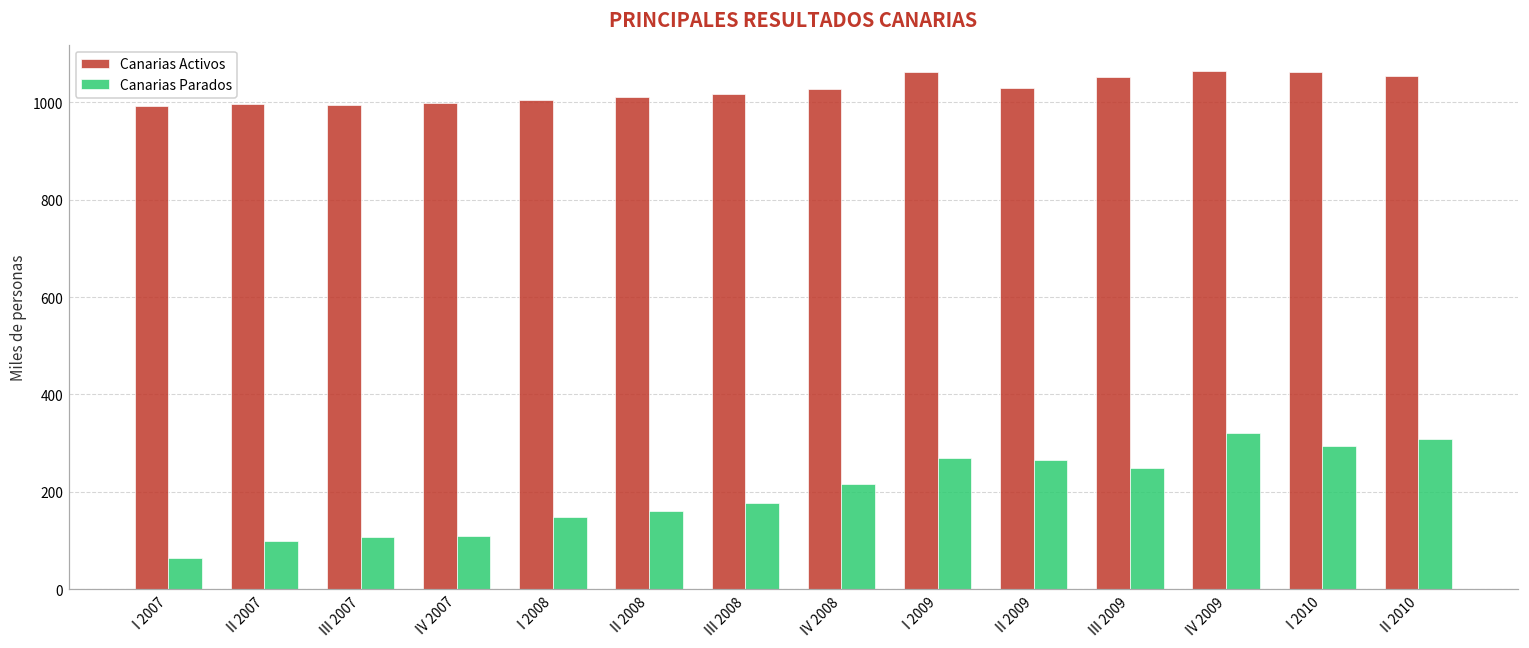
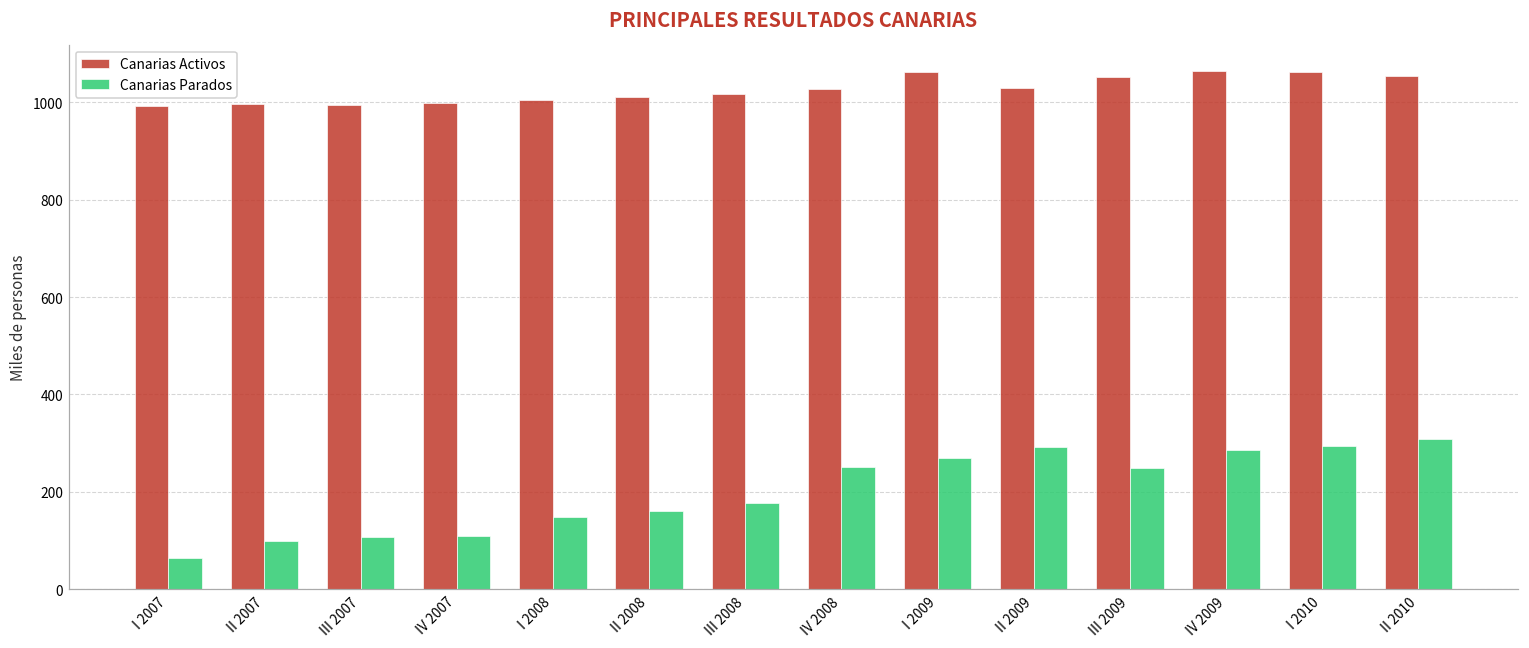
  {
    "Canarias Activos": {
      "I 2007": 990,
      "II 2007": 1000,
      "III 2007": 990,
      "IV 2007": 1000,
      "I 2008": 1000,
      "II 2008": 1010,
      "III 2008": 1020,
      "IV 2008": 1030,
      "I 2009": 1060,
      "II 2009": 1030,
      "III 2009": 1050,
      "IV 2009": 1060,
      "I 2010": 1060,
      "II 2010": 1050
    },
    "Canarias Parados": {
      "I 2007": 60,
      "II 2007": 100,
      "III 2007": 110,
      "IV 2007": 110,
      "I 2008": 150,
      "II 2008": 160,
      "III 2008": 180,
-     "IV 2008": 220,
+     "IV 2008": 250,
      "I 2009": 270,
-     "II 2009": 260,
+     "II 2009": 290,
      "III 2009": 250,
-     "IV 2009": 320,
+     "IV 2009": 290,
      "I 2010": 290,
      "II 2010": 310
    }
  }
